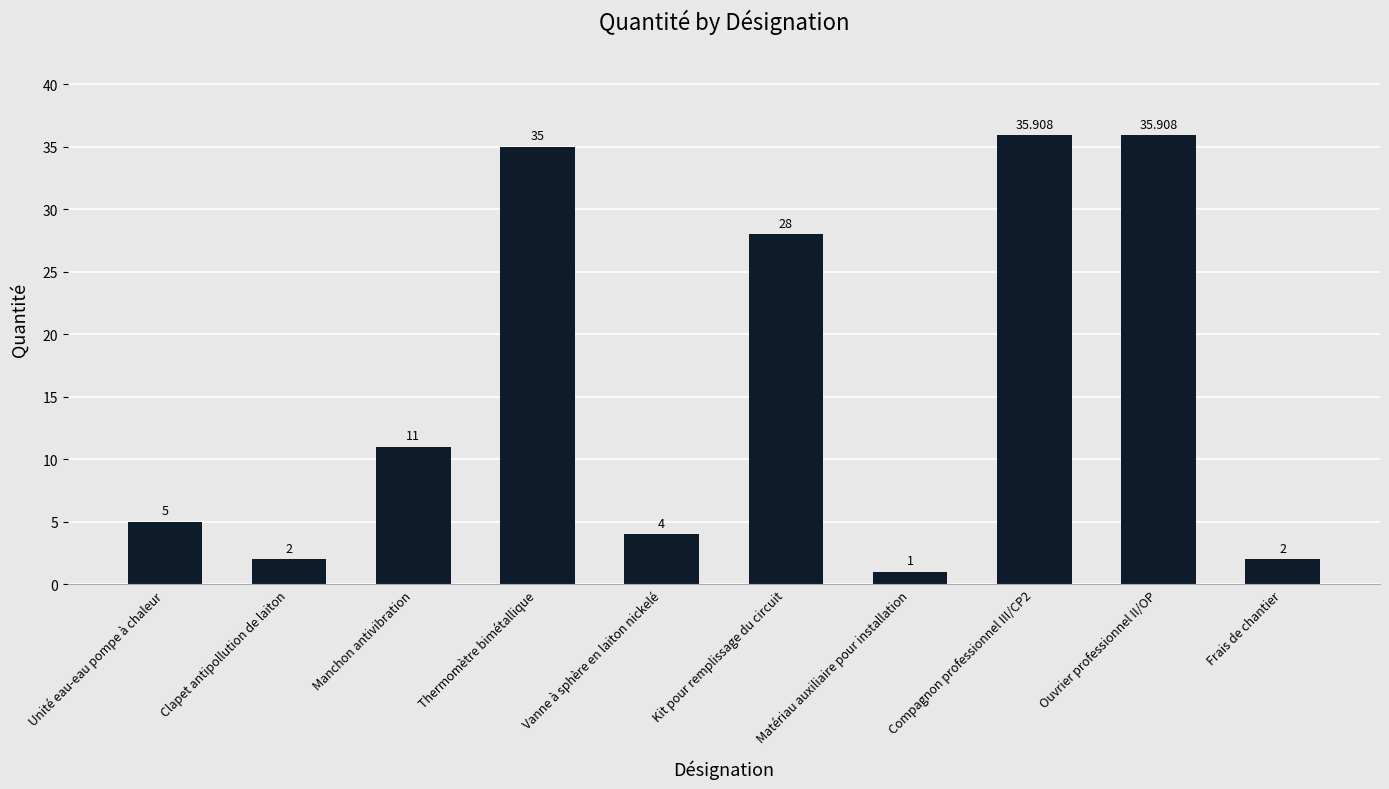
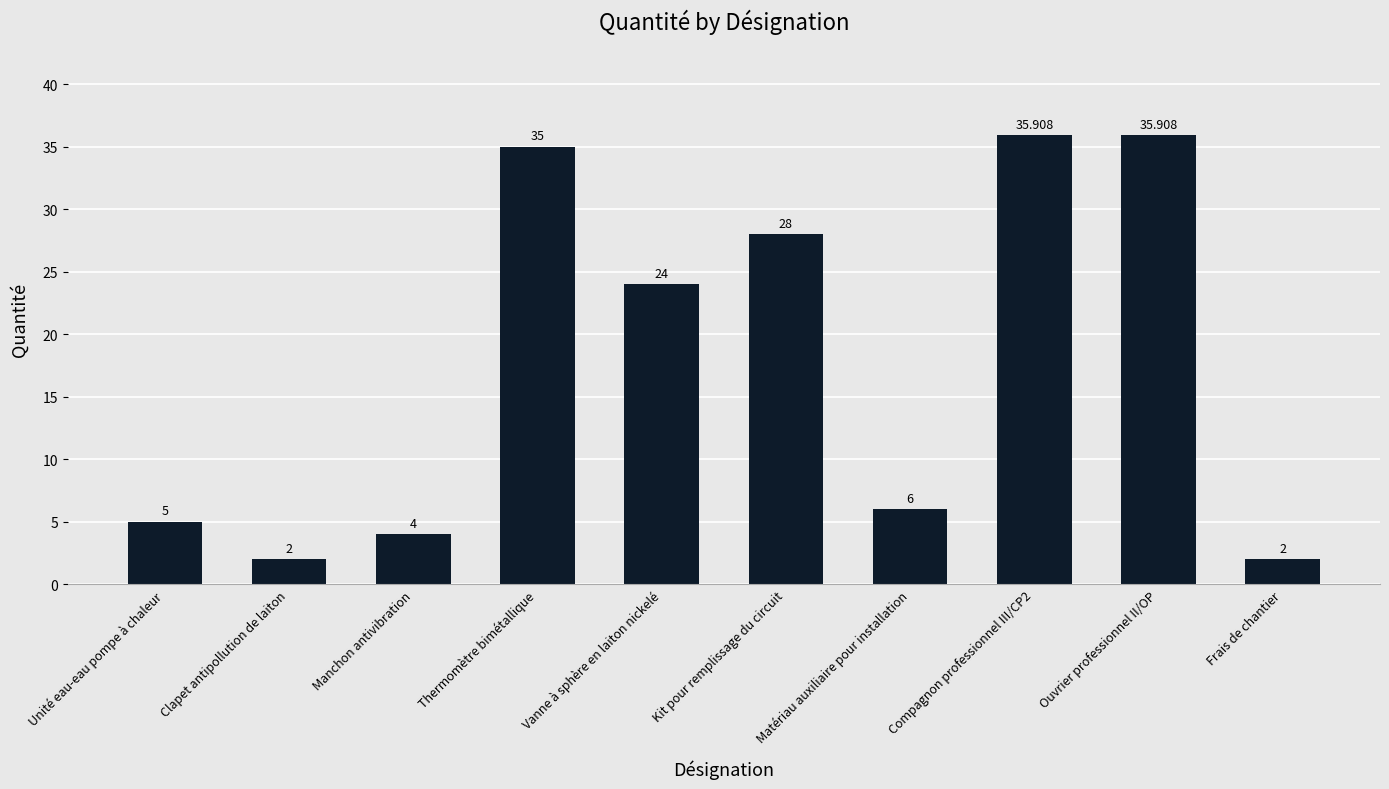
  {
    "Unité eau-eau pompe à chaleur": 5,
    "Clapet antipollution de laiton": 2,
-   "Manchon antivibration": 11,
+   "Manchon antivibration": 4,
    "Thermomètre bimétallique": 35,
-   "Vanne à sphère en laiton nickelé": 4,
+   "Vanne à sphère en laiton nickelé": 24,
    "Kit pour remplissage du circuit": 28,
-   "Matériau auxiliaire pour installation": 1,
+   "Matériau auxiliaire pour installation": 6,
    "Compagnon professionnel III/CP2": 35.908,
    "Ouvrier professionnel II/OP": 35.908,
    "Frais de chantier": 2
  }
